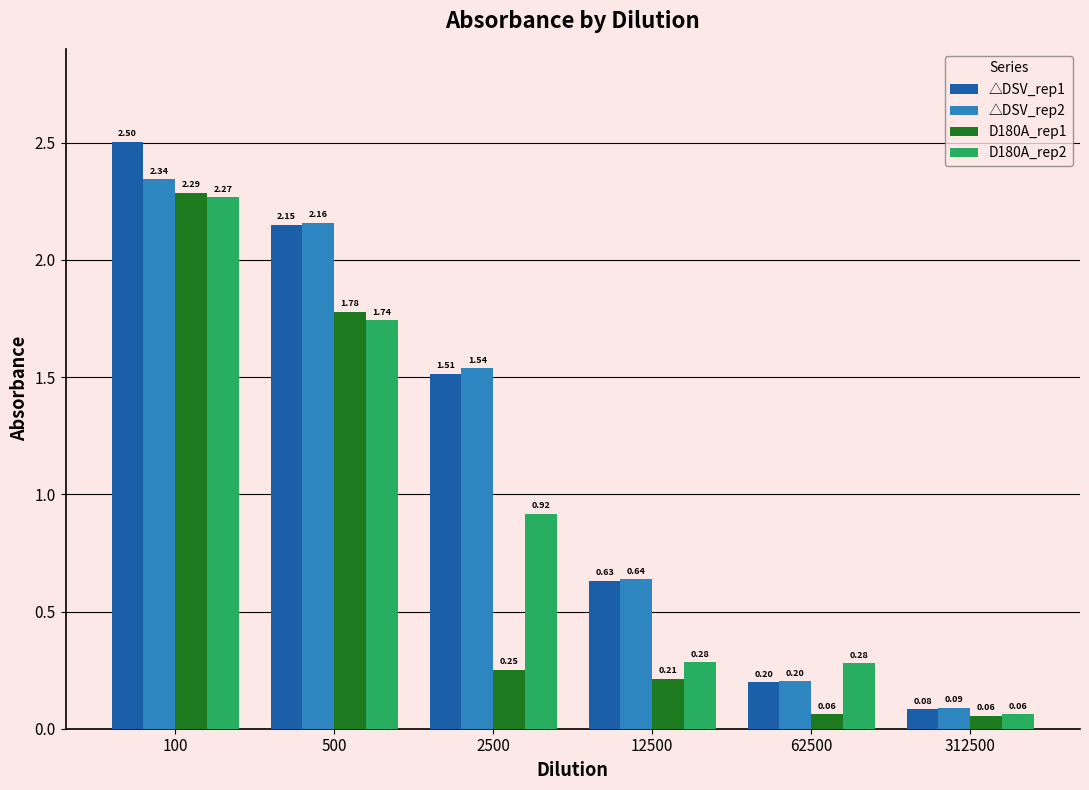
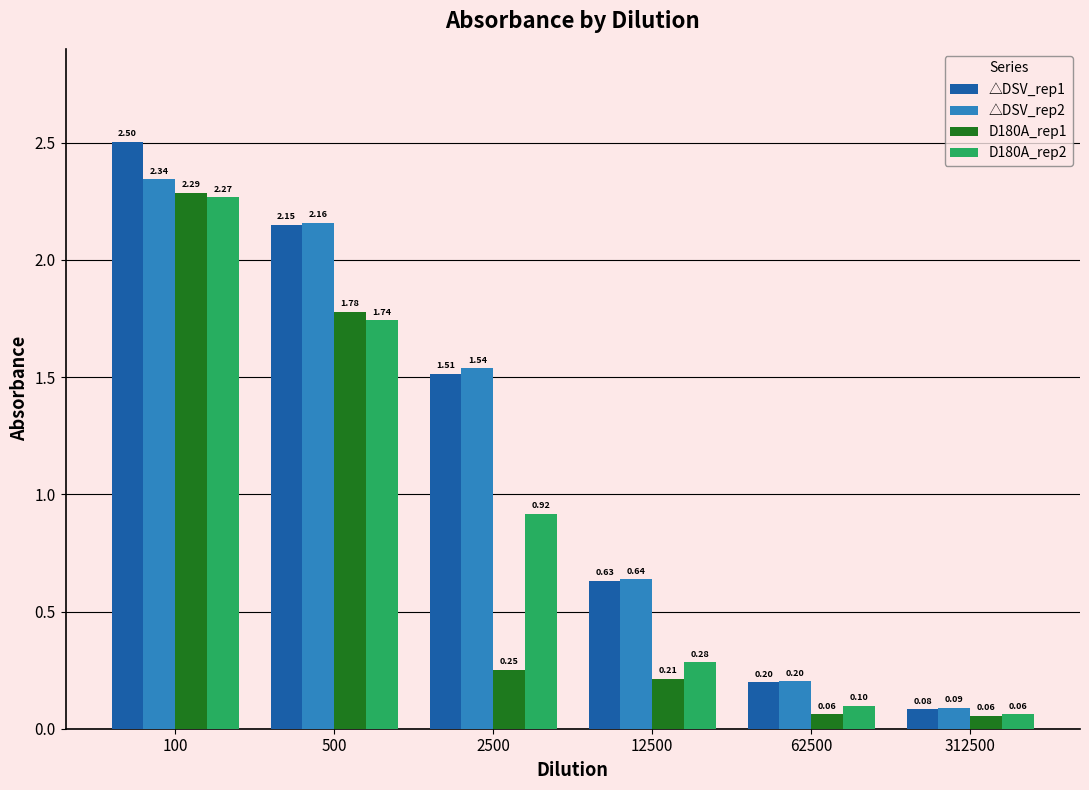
  {
    "D180A_rep1": {
      "100": 2.29,
      "500": 1.78,
      "2500": 0.25,
      "12500": 0.21,
      "62500": 0.06,
      "312500": 0.06
    },
    "D180A_rep2": {
      "100": 2.27,
      "500": 1.74,
      "2500": 0.92,
      "12500": 0.28,
-     "62500": 0.28,
+     "62500": 0.10,
      "312500": 0.06
    }
  }
